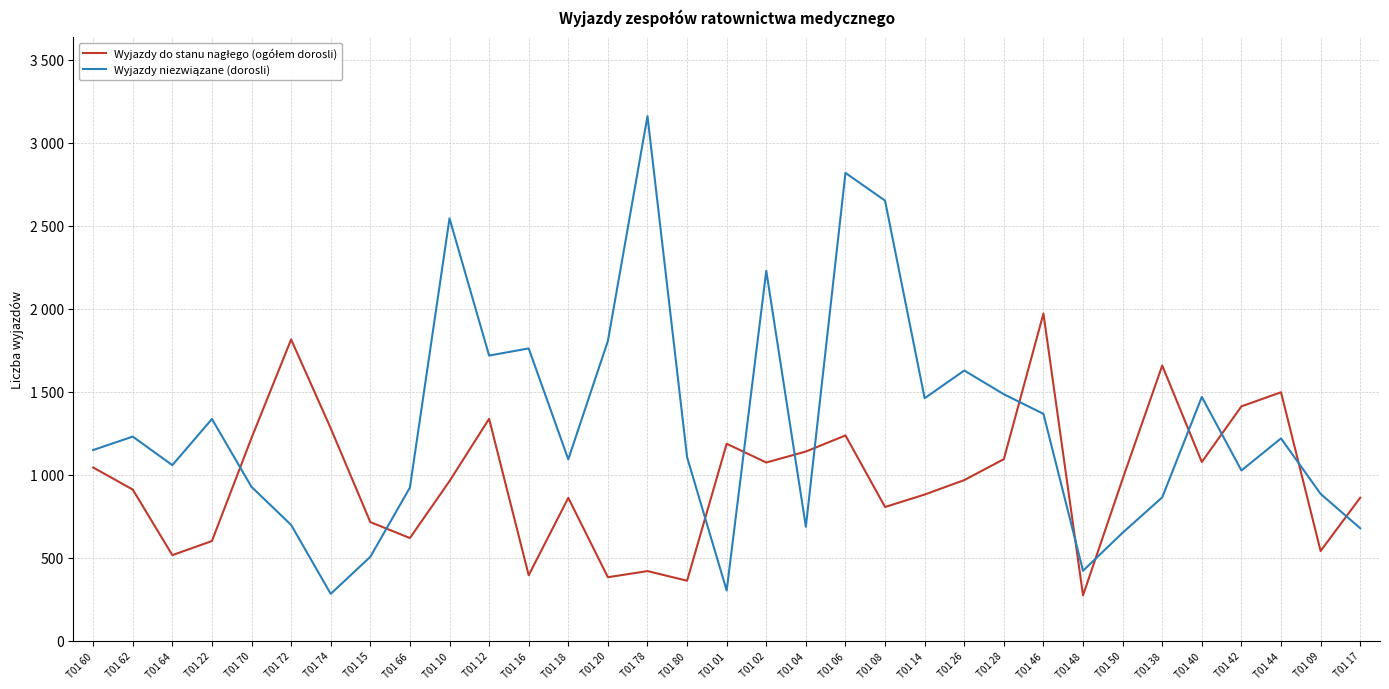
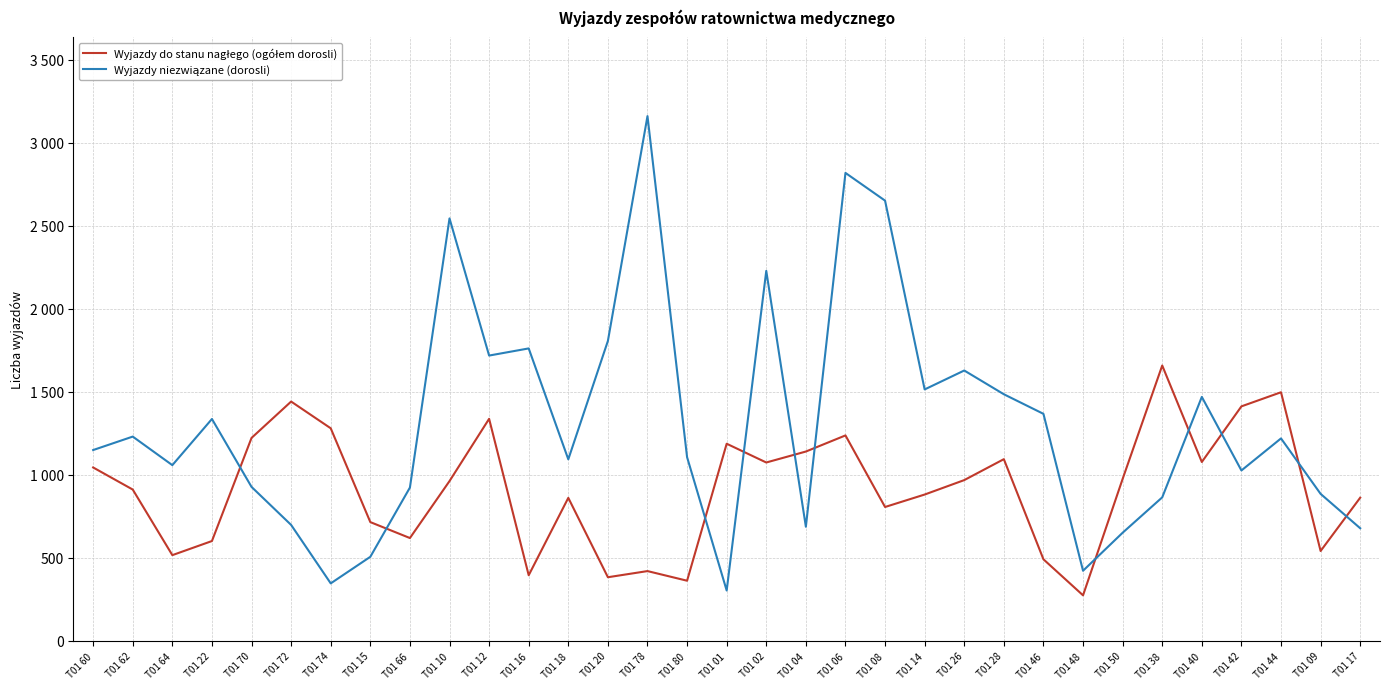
  {
    "Wyjazdy do stanu nagłego (ogółem dorosli)": {
      "T01 60": 1050,
      "T01 62": 910,
      "T01 64": 520,
      "T01 22": 600,
      "T01 70": 1220,
-     "T01 72": 1820,
+     "T01 72": 1440,
      "T01 74": 1280,
      "T01 15": 720,
      "T01 66": 620,
      "T01 10": 960,
      "T01 12": 1340,
      "T01 16": 400,
      "T01 18": 860,
      "T01 20": 380,
      "T01 78": 420,
      "T01 80": 360,
      "T01 01": 1190,
      "T01 02": 1080,
      "T01 04": 1140,
      "T01 06": 1240,
      "T01 08": 810,
      "T01 14": 880,
      "T01 26": 970,
      "T01 28": 1100,
-     "T01 46": 1970,
+     "T01 46": 490,
      "T01 48": 280,
      "T01 50": 980,
      "T01 38": 1660,
      "T01 40": 1080,
      "T01 42": 1410,
      "T01 44": 1500,
      "T01 09": 540,
      "T01 17": 860
    },
    "Wyjazdy niezwiązane (dorosli)": {
      "T01 60": 1150,
      "T01 62": 1230,
      "T01 64": 1060,
      "T01 22": 1340,
      "T01 70": 930,
      "T01 72": 700,
-     "T01 74": 280,
+     "T01 74": 350,
      "T01 15": 510,
      "T01 66": 920,
      "T01 10": 2550,
      "T01 12": 1720,
      "T01 16": 1760,
      "T01 18": 1090,
      "T01 20": 1810,
      "T01 78": 3160,
      "T01 80": 1110,
      "T01 01": 300,
      "T01 02": 2230,
      "T01 04": 690,
      "T01 06": 2820,
      "T01 08": 2650,
-     "T01 14": 1460,
+     "T01 14": 1520,
      "T01 26": 1630,
      "T01 28": 1490,
      "T01 46": 1370,
      "T01 48": 420,
      "T01 50": 650,
      "T01 38": 870,
      "T01 40": 1470,
      "T01 42": 1030,
      "T01 44": 1220,
      "T01 09": 890,
      "T01 17": 680
    }
  }
